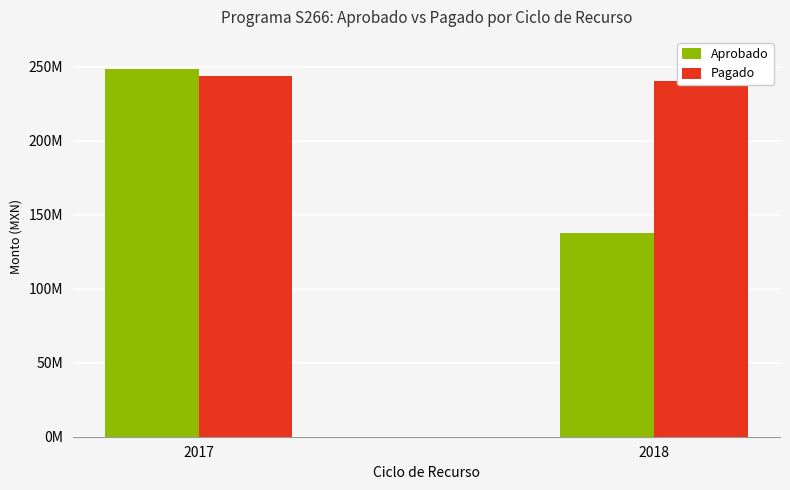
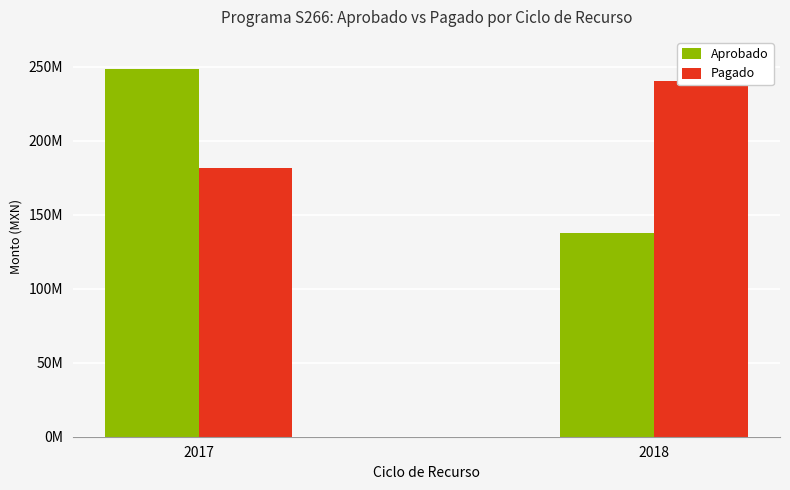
  {
    "Aprobado": {
      "2017": 248000000,
      "2018": 138000000
    },
    "Pagado": {
-     "2017": 243000000
+     "2017": 182000000
    }
  }
